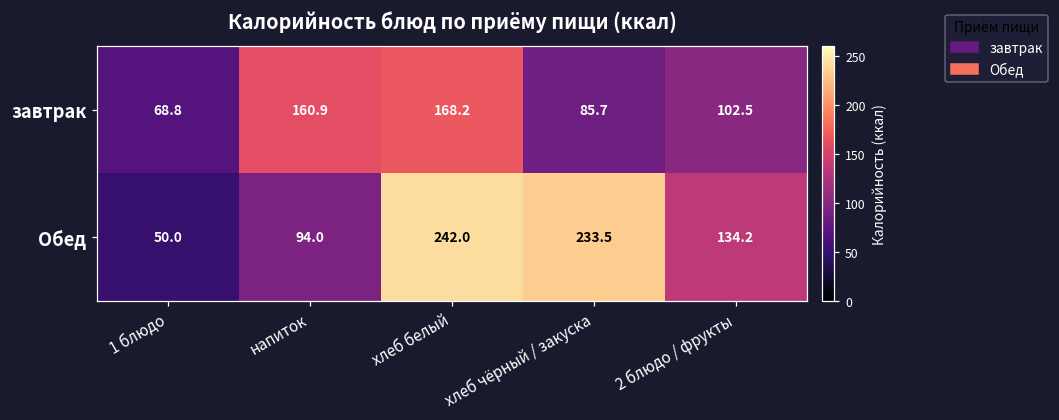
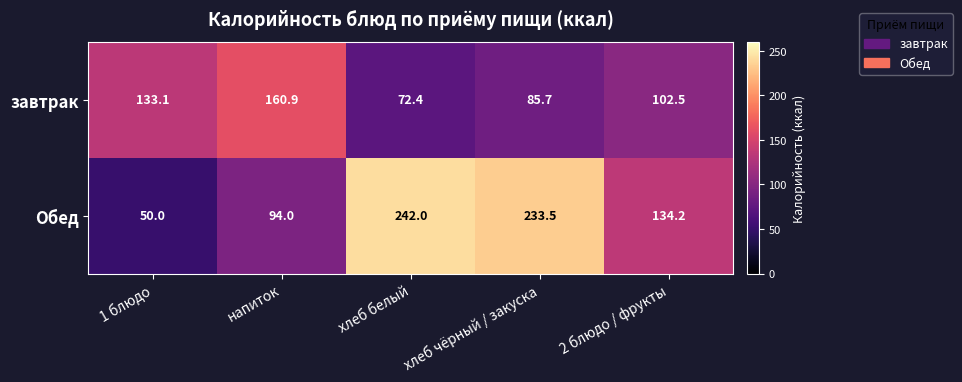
  {
    "завтрак": {
-     "1 блюдо": 68.8,
+     "1 блюдо": 133.1,
      "напиток": 160.9,
-     "хлеб белый": 168.2,
+     "хлеб белый": 72.4,
      "хлеб чёрный / закуска": 85.7,
      "2 блюдо / фрукты": 102.5
    },
    "Обед": {
      "1 блюдо": 50.0,
      "напиток": 94.0,
      "хлеб белый": 242.0,
      "хлеб чёрный / закуска": 233.5,
      "2 блюдо / фрукты": 134.2
    }
  }
